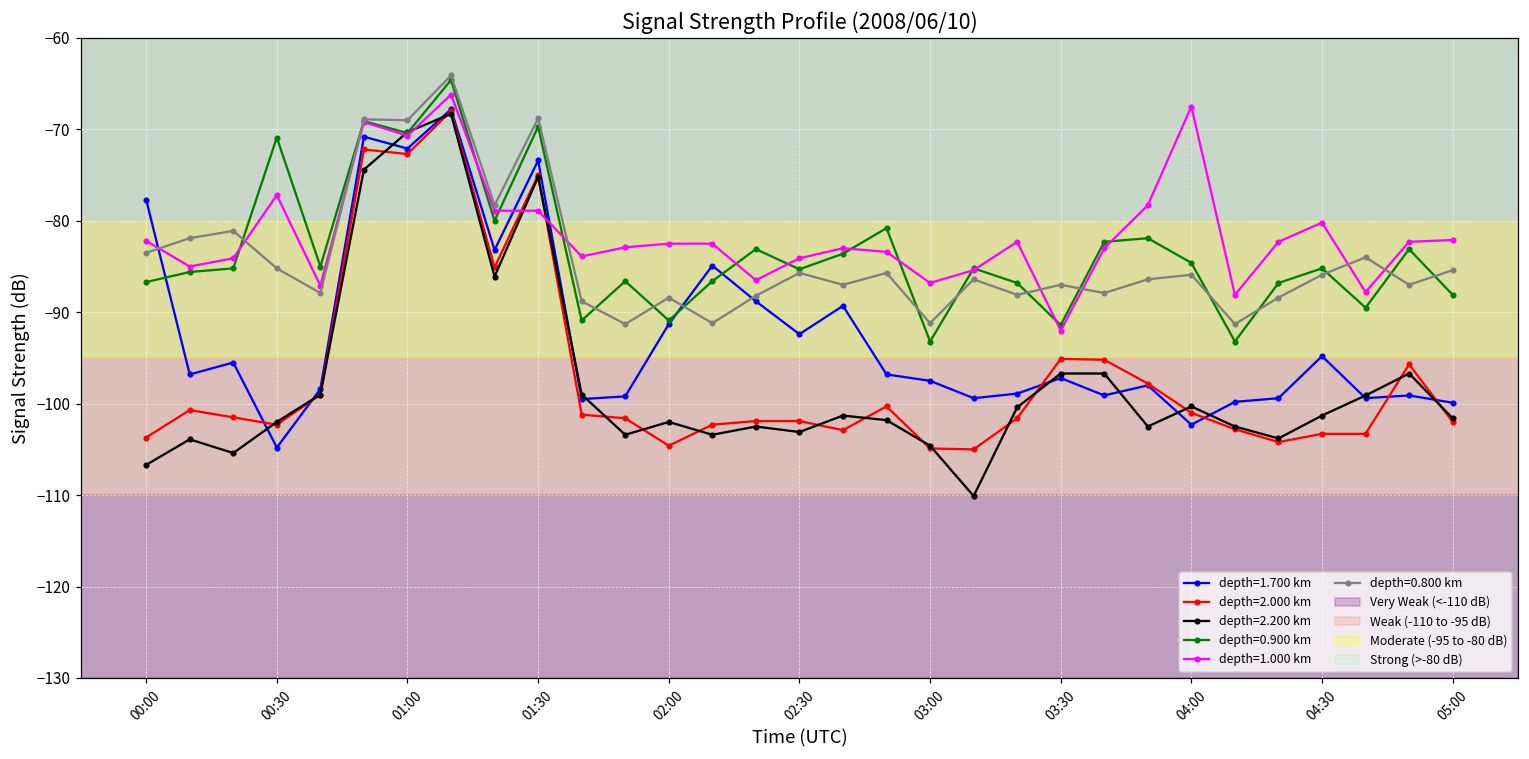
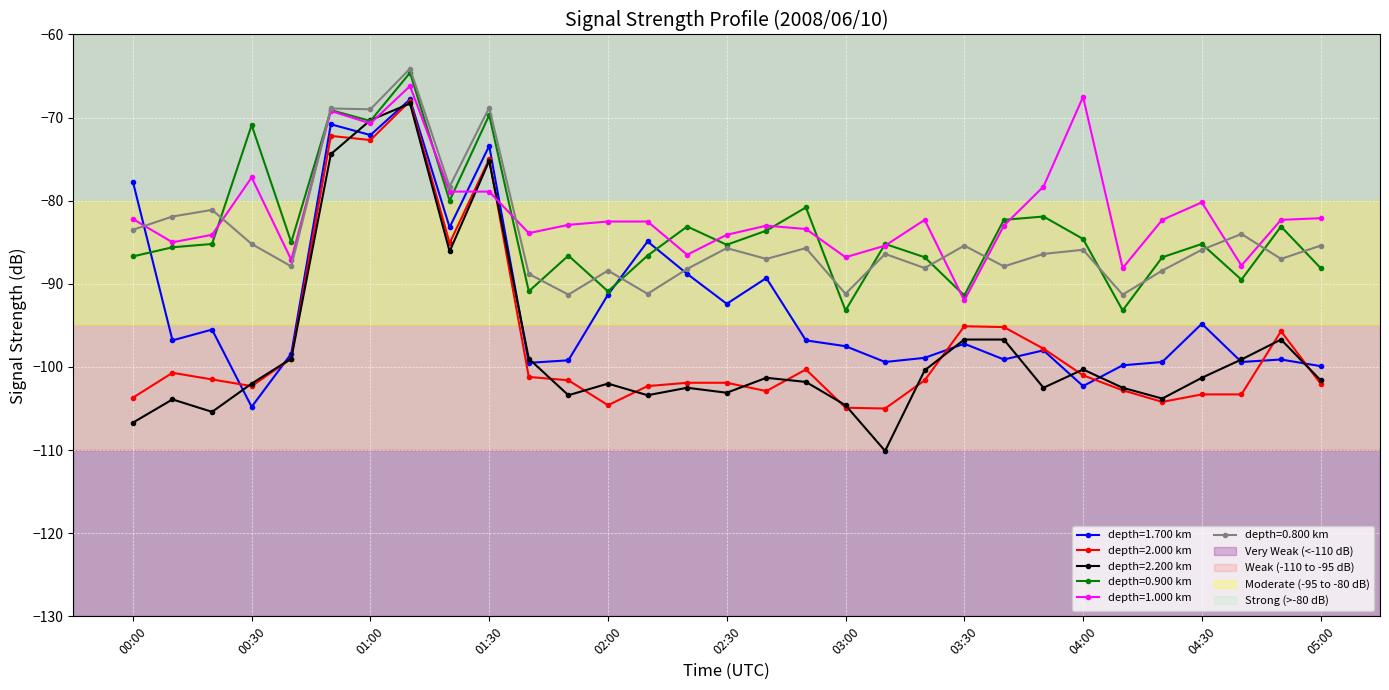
  {
    "depth=1.700 km": {
      "00:00": -78,
      "00:30": -105,
      "01:00": -72,
      "01:30": -73,
      "02:00": -91,
      "02:30": -92,
      "03:00": -98,
      "03:30": -97,
      "04:00": -102,
      "04:30": -95,
      "05:00": -100
    },
    "depth=2.000 km": {
      "00:00": -104,
      "01:00": -73,
      "02:00": -105,
      "02:30": -102,
      "03:30": -95,
      "04:00": -101,
      "04:30": -103,
      "05:00": -102
    },
    "depth=2.200 km": {
      "00:00": -107,
      "02:00": -102,
      "02:30": -103,
      "03:30": -97,
      "04:00": -100,
      "04:30": -101,
      "05:00": -102
    },
    "depth=0.900 km": {
      "00:00": -87,
      "00:30": -71,
      "01:30": -70,
      "02:00": -91,
      "02:30": -85,
      "03:00": -93,
      "03:30": -91,
      "04:00": -85,
      "04:30": -85,
      "05:00": -88
    },
    "depth=1.000 km": {
      "00:00": -82,
      "00:30": -77,
      "01:30": -79,
      "02:00": -83,
      "02:30": -84,
      "03:00": -87,
      "03:30": -92,
      "04:00": -68,
      "04:30": -80,
      "05:00": -82
    },
    "depth=0.800 km": {
      "00:00": -84,
      "00:30": -85,
      "01:00": -69,
      "01:30": -69,
      "02:00": -88,
      "02:30": -86,
      "03:00": -91,
-     "03:30": -87,
+     "03:30": -85,
      "04:00": -86,
      "04:30": -86,
      "05:00": -85
    }
  }
